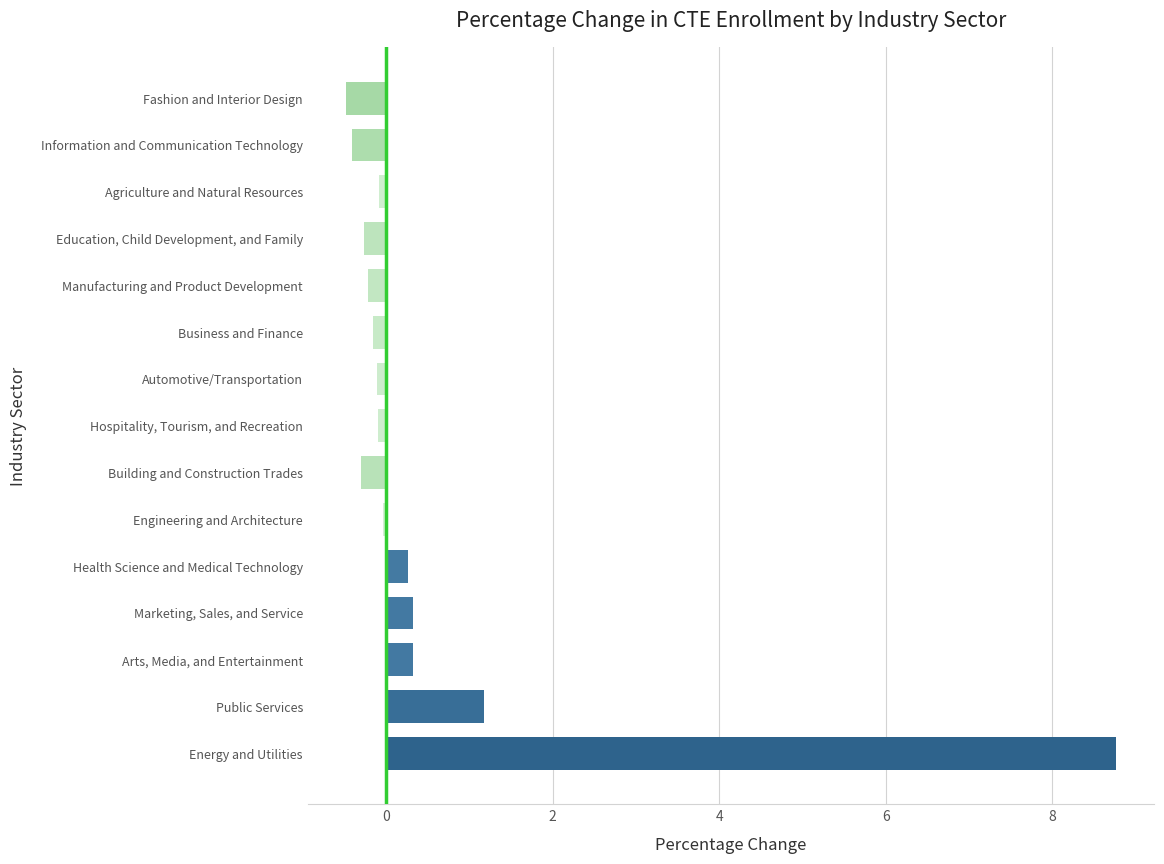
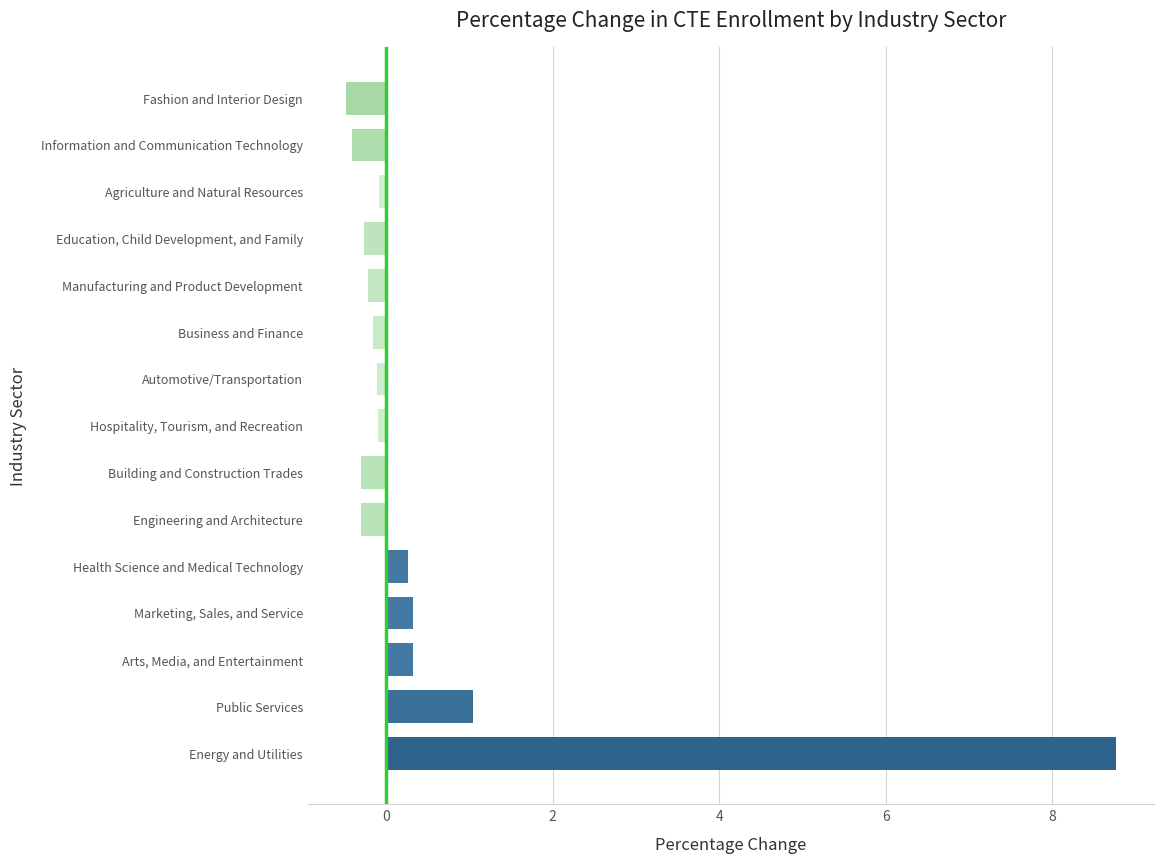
  {
    "Fashion and Interior Design": -0.5,
    "Information and Communication Technology": -0.4,
    "Agriculture and Natural Resources": -0.1,
    "Education, Child Development, and Family": -0.3,
    "Manufacturing and Product Development": -0.2,
    "Business and Finance": -0.2,
    "Automotive/Transportation": -0.1,
    "Hospitality, Tourism, and Recreation": -0.1,
    "Building and Construction Trades": -0.3,
-   "Engineering and Architecture": 0.0,
+   "Engineering and Architecture": -0.3,
    "Health Science and Medical Technology": 0.3,
    "Marketing, Sales, and Service": 0.3,
    "Arts, Media, and Entertainment": 0.3,
-   "Public Services": 1.2,
+   "Public Services": 1.0,
    "Energy and Utilities": 8.8
  }
